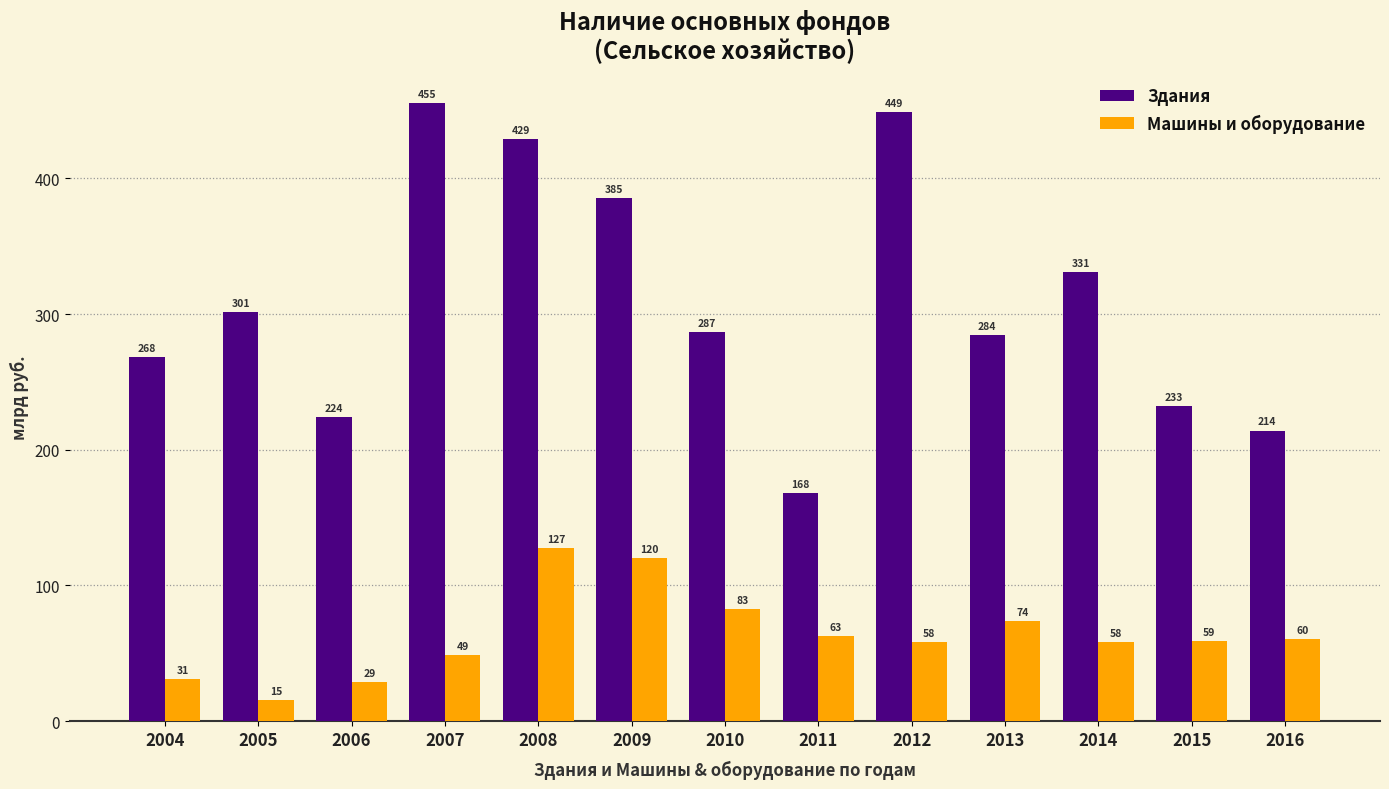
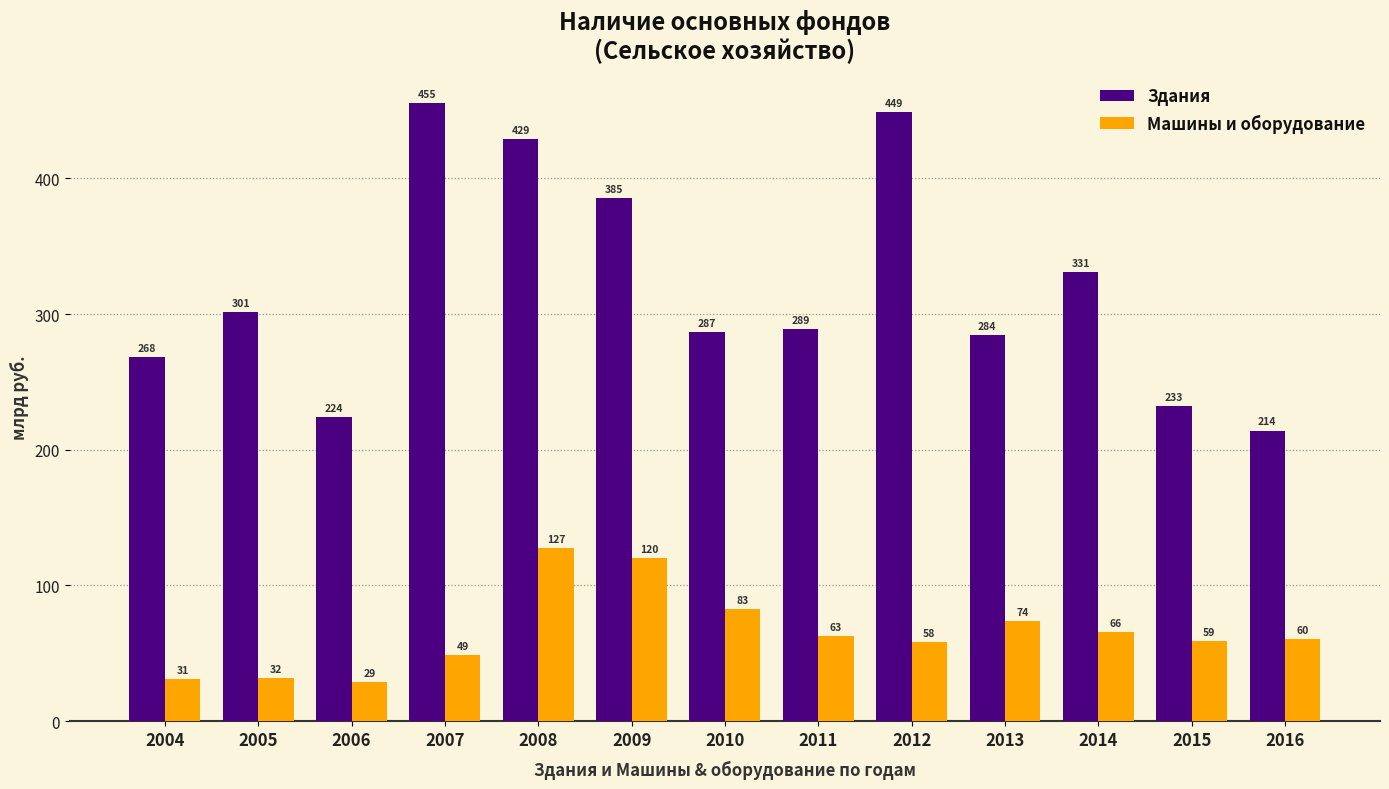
  {
    "Здания": {
      "2004": 268,
      "2005": 301,
      "2006": 224,
      "2007": 455,
      "2008": 429,
      "2009": 385,
      "2010": 287,
-     "2011": 168,
+     "2011": 289,
      "2012": 449,
      "2013": 284,
      "2014": 331,
      "2015": 233,
      "2016": 214
    },
    "Машины и оборудование": {
      "2004": 31,
-     "2005": 15,
+     "2005": 32,
      "2006": 29,
      "2007": 49,
      "2008": 127,
      "2009": 120,
      "2010": 83,
      "2011": 63,
      "2012": 58,
      "2013": 74,
-     "2014": 58,
+     "2014": 66,
      "2015": 59,
      "2016": 60
    }
  }
